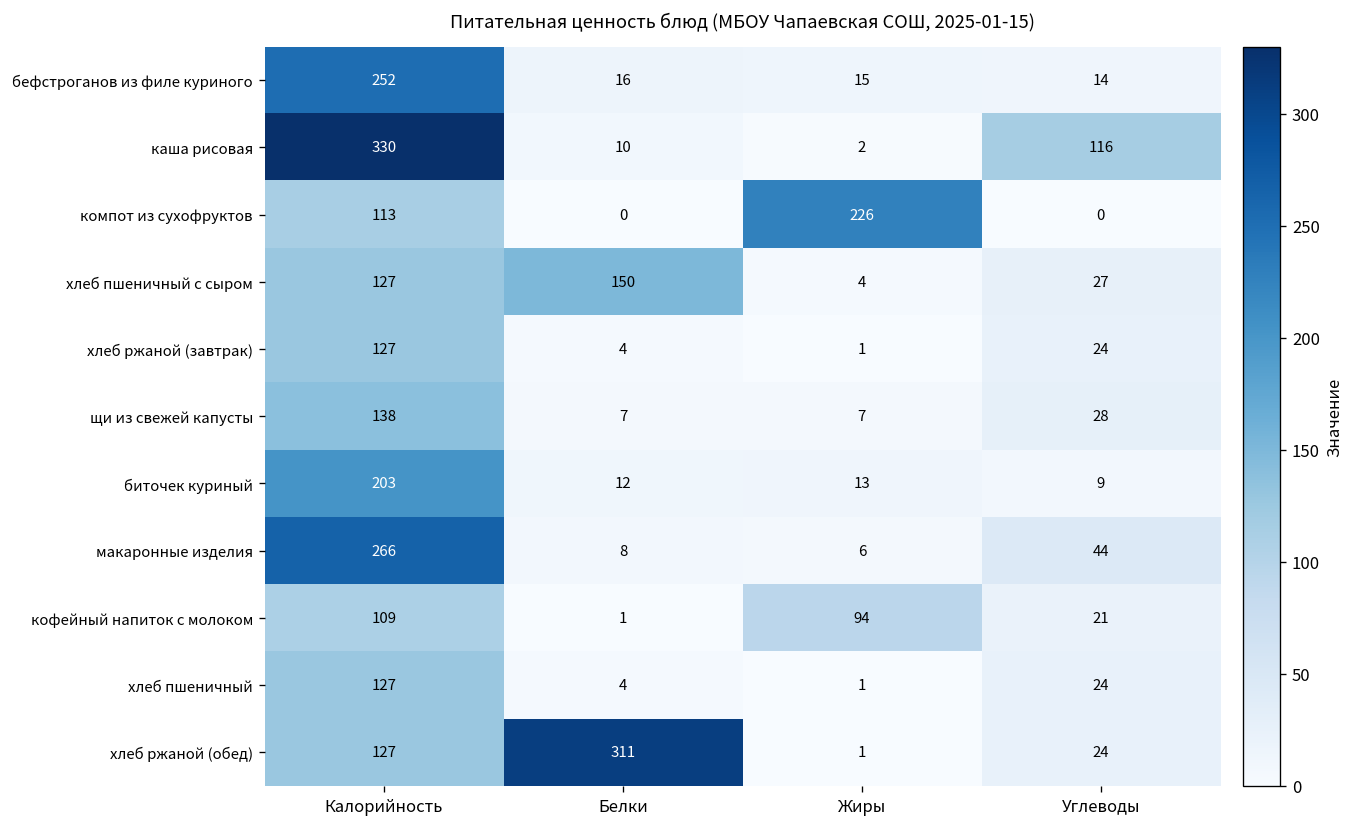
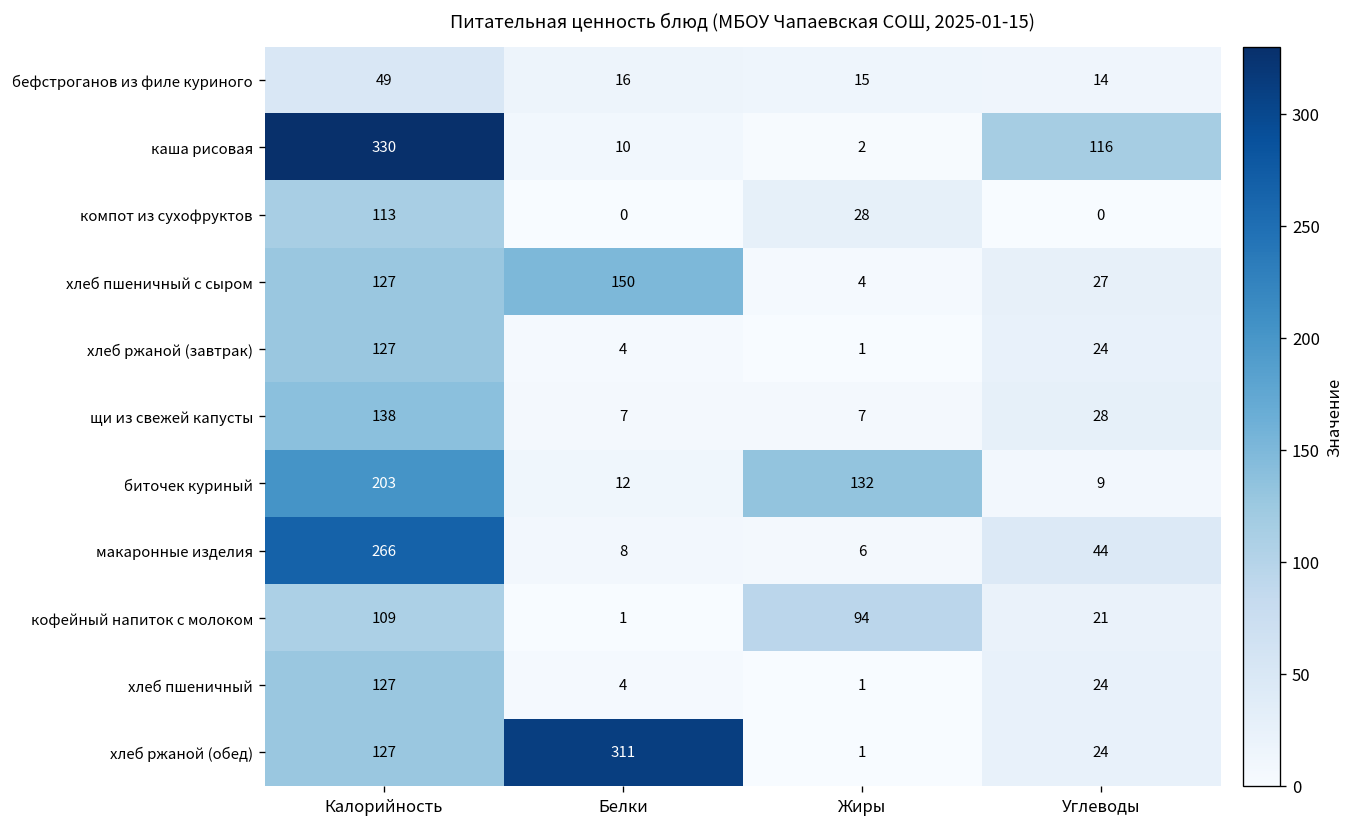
  {
    "бефстроганов из филе куриного": {
-     "Калорийность": 252,
+     "Калорийность": 49,
      "Белки": 16,
      "Жиры": 15,
      "Углеводы": 14
    },
    "каша рисовая": {
      "Калорийность": 330,
      "Белки": 10,
      "Жиры": 2,
      "Углеводы": 116
    },
    "компот из сухофруктов": {
      "Калорийность": 113,
      "Белки": 0,
-     "Жиры": 226,
+     "Жиры": 28,
      "Углеводы": 0
    },
    "хлеб пшеничный с сыром": {
      "Калорийность": 127,
      "Белки": 150,
      "Жиры": 4,
      "Углеводы": 27
    },
    "хлеб ржаной (завтрак)": {
      "Калорийность": 127,
      "Белки": 4,
      "Жиры": 1,
      "Углеводы": 24
    },
    "щи из свежей капусты": {
      "Калорийность": 138,
      "Белки": 7,
      "Жиры": 7,
      "Углеводы": 28
    },
    "биточек куриный": {
      "Калорийность": 203,
      "Белки": 12,
-     "Жиры": 13,
+     "Жиры": 132,
      "Углеводы": 9
    },
    "макаронные изделия": {
      "Калорийность": 266,
      "Белки": 8,
      "Жиры": 6,
      "Углеводы": 44
    },
    "кофейный напиток с молоком": {
      "Калорийность": 109,
      "Белки": 1,
      "Жиры": 94,
      "Углеводы": 21
    },
    "хлеб пшеничный": {
      "Калорийность": 127,
      "Белки": 4,
      "Жиры": 1,
      "Углеводы": 24
    },
    "хлеб ржаной (обед)": {
      "Калорийность": 127,
      "Белки": 311,
      "Жиры": 1,
      "Углеводы": 24
    }
  }
